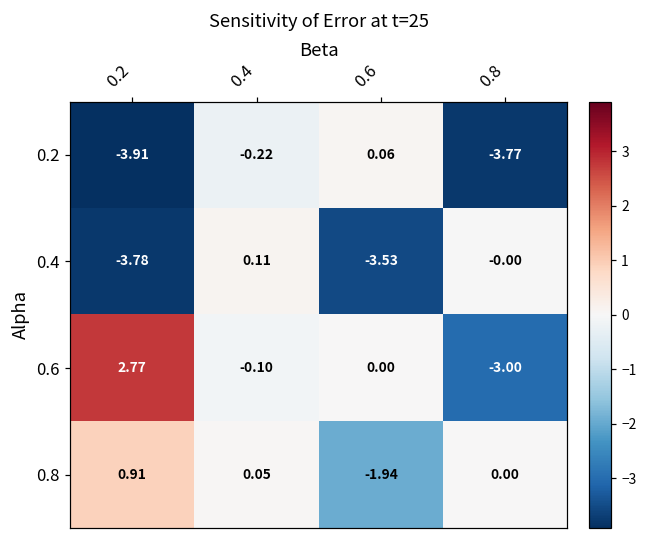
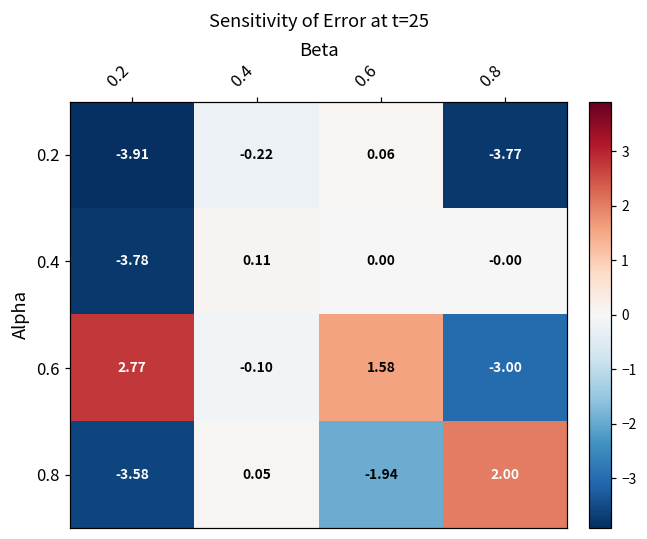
  {
    "0.2": {
      "0.2": -3.91,
      "0.4": -0.22,
      "0.6": 0.06,
      "0.8": -3.77
    },
    "0.4": {
      "0.2": -3.78,
      "0.4": 0.11,
-     "0.6": -3.53,
+     "0.6": 0.00,
      "0.8": -0.00
    },
    "0.6": {
      "0.2": 2.77,
      "0.4": -0.10,
-     "0.6": 0.00,
+     "0.6": 1.58,
      "0.8": -3.00
    },
    "0.8": {
-     "0.2": 0.91,
+     "0.2": -3.58,
      "0.4": 0.05,
      "0.6": -1.94,
-     "0.8": 0.00
+     "0.8": 2.00
    }
  }
